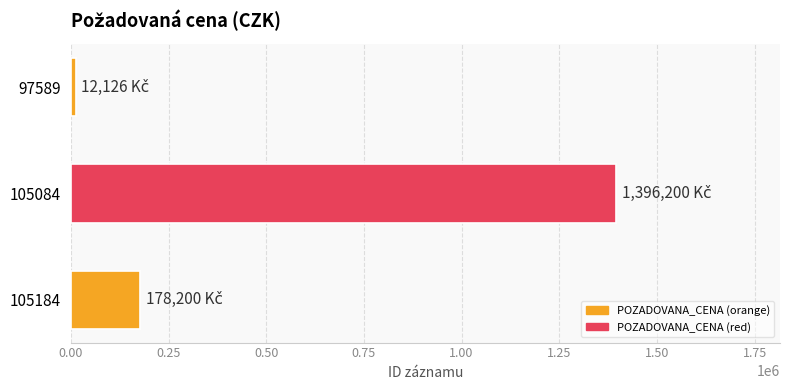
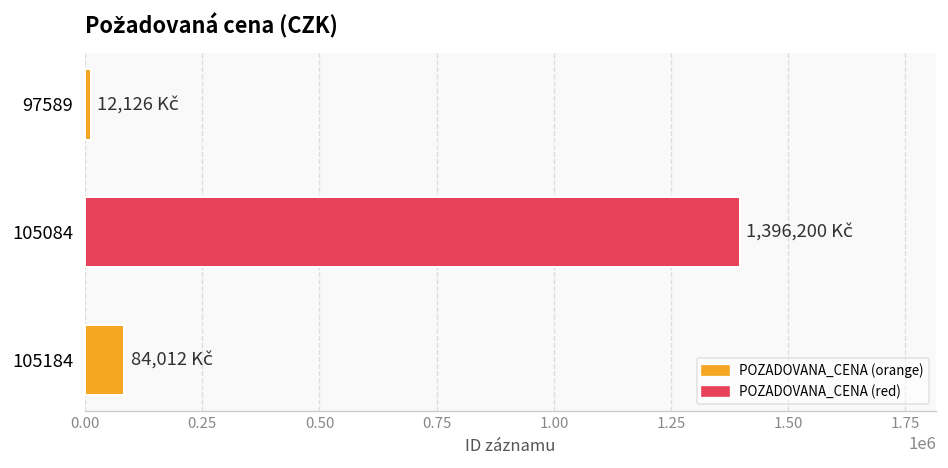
  {
    "97589": "12,126",
    "105084": "1,396,200",
-   "105184": "178,200"
+   "105184": "84,012"
  }
